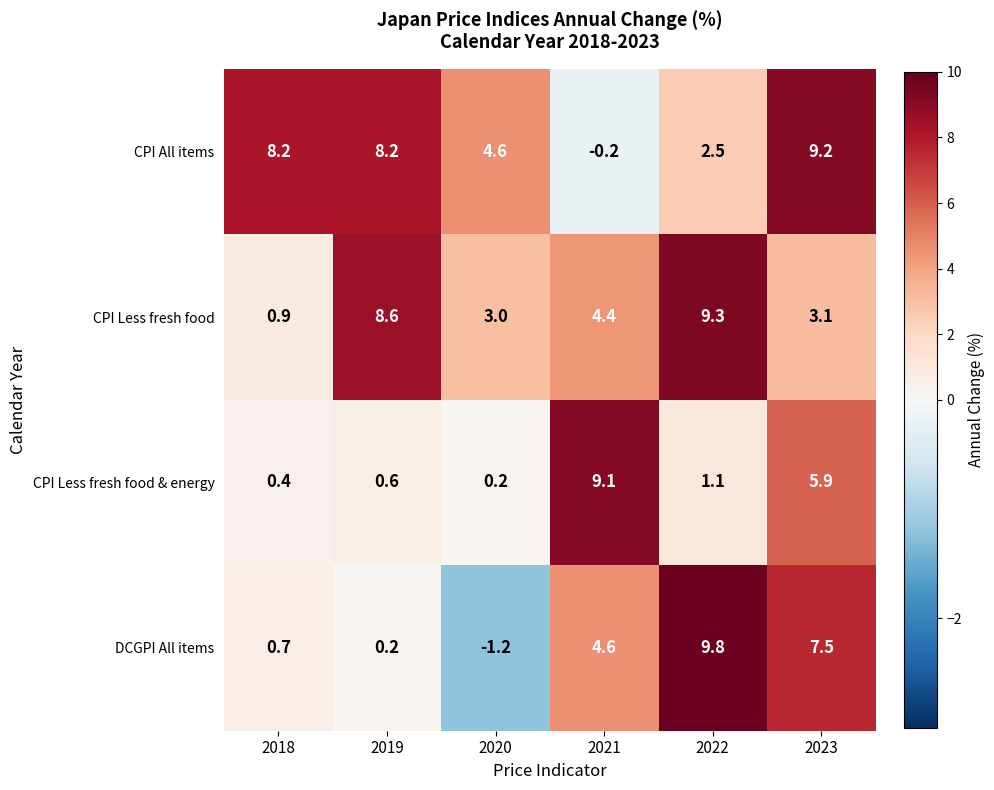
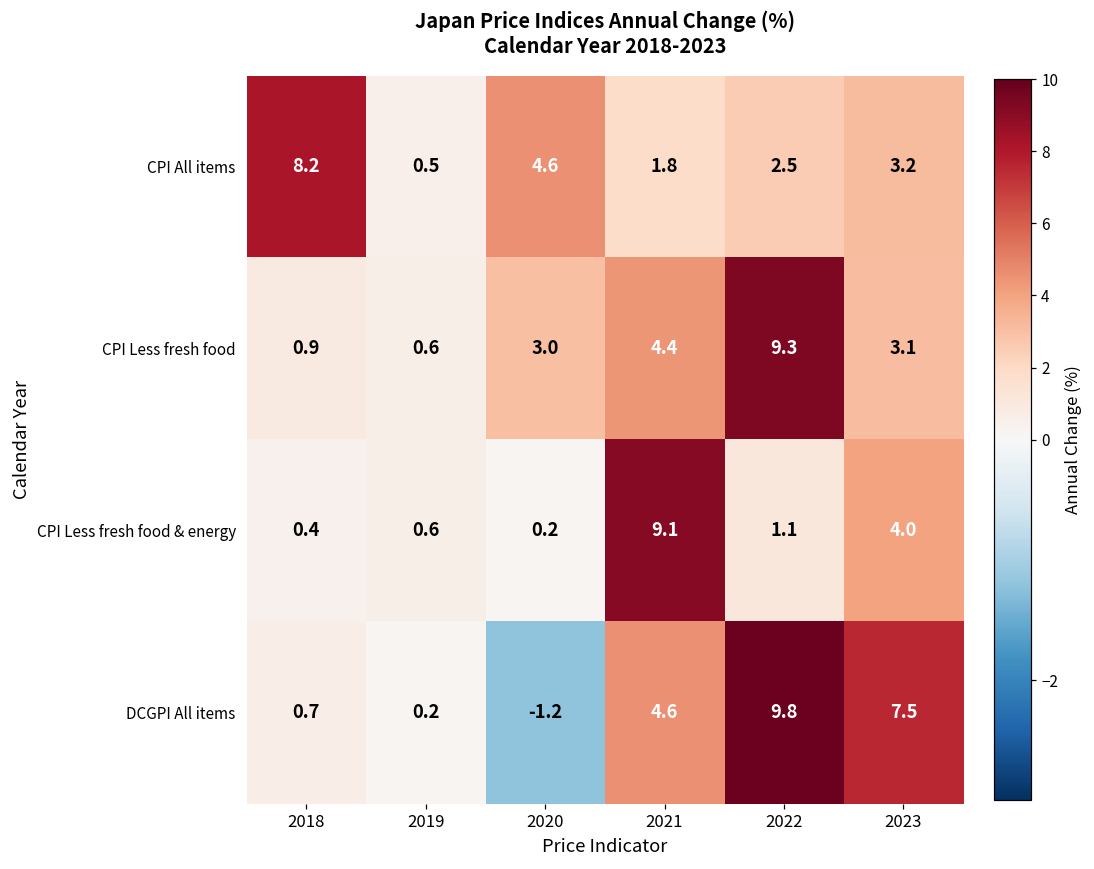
  {
    "CPI All items": {
      "2018": 8.2,
-     "2019": 8.2,
+     "2019": 0.5,
      "2020": 4.6,
-     "2021": -0.2,
+     "2021": 1.8,
      "2022": 2.5,
-     "2023": 9.2
+     "2023": 3.2
    },
    "CPI Less fresh food": {
      "2018": 0.9,
-     "2019": 8.6,
+     "2019": 0.6,
      "2020": 3.0,
      "2021": 4.4,
      "2022": 9.3,
      "2023": 3.1
    },
    "CPI Less fresh food & energy": {
      "2018": 0.4,
      "2019": 0.6,
      "2020": 0.2,
      "2021": 9.1,
      "2022": 1.1,
-     "2023": 5.9
+     "2023": 4.0
    },
    "DCGPI All items": {
      "2018": 0.7,
      "2019": 0.2,
      "2020": -1.2,
      "2021": 4.6,
      "2022": 9.8,
      "2023": 7.5
    }
  }
